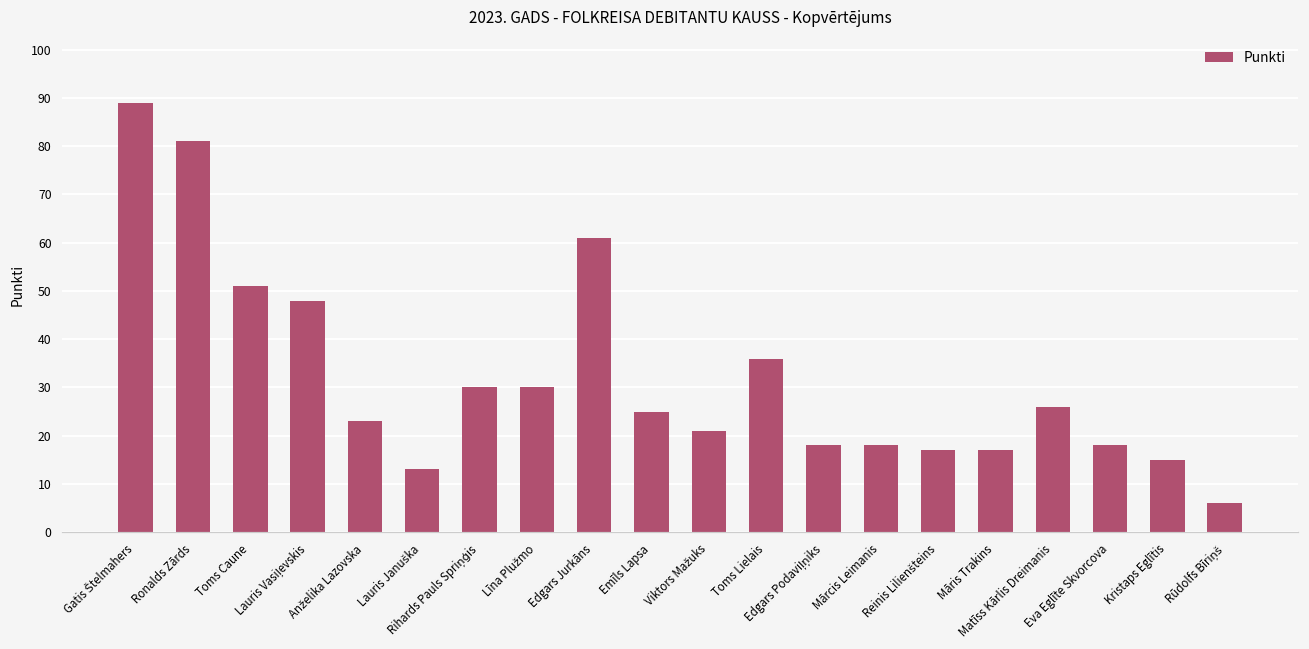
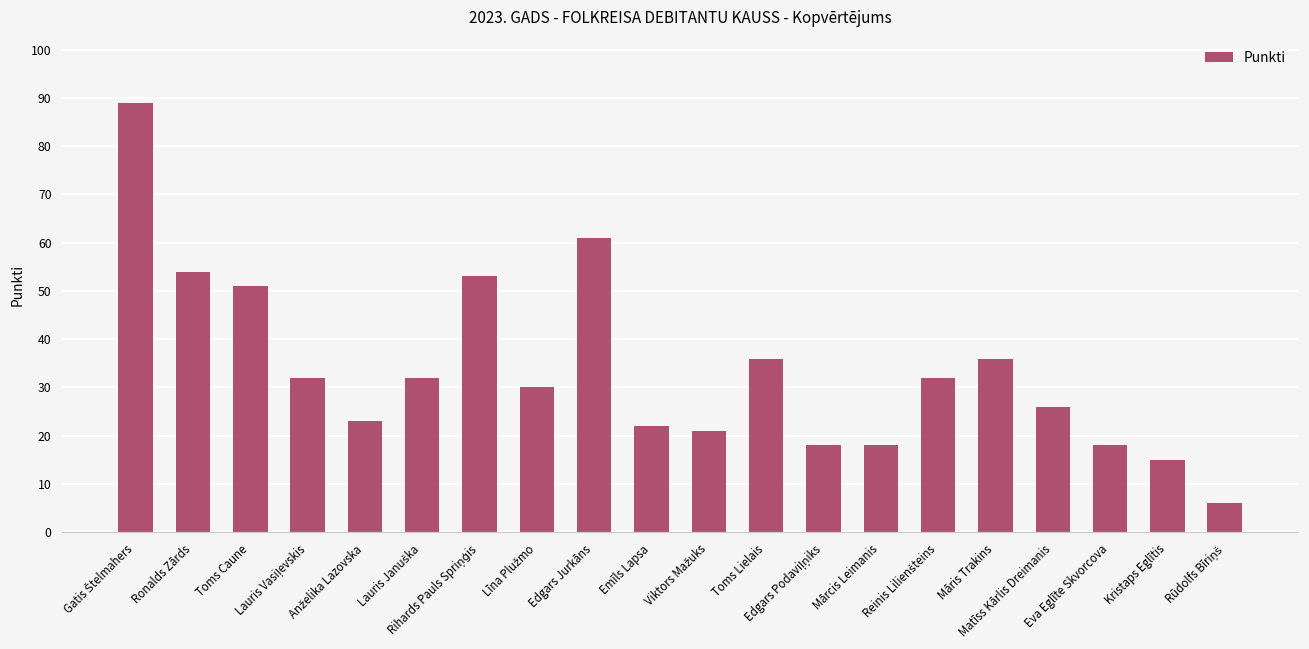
  {
    "Gatis Štelmahers": 89,
-   "Ronalds Zārds": 81,
+   "Ronalds Zārds": 54,
    "Toms Caune": 51,
-   "Lauris Vasiļevskis": 48,
+   "Lauris Vasiļevskis": 32,
    "Anželika Lazovska": 23,
-   "Lauris Januška": 13,
-   "Rihards Pauls Spriņģis": 30,
+   "Lauris Januška": 32,
+   "Rihards Pauls Spriņģis": 53,
    "Līna Plužmo": 30,
    "Edgars Jurkāns": 61,
-   "Emīls Lapsa": 25,
+   "Emīls Lapsa": 22,
    "Viktors Mažuks": 21,
    "Toms Lielais": 36,
    "Edgars Podaviļņiks": 18,
    "Mārcis Leimanis": 18,
-   "Reinis Lilienšteins": 17,
-   "Māris Trakins": 17,
+   "Reinis Lilienšteins": 32,
+   "Māris Trakins": 36,
    "Matīss Kārlis Dreimanis": 26,
    "Eva Eglīte Skvorcova": 18,
    "Kristaps Eglītis": 15,
    "Rūdolfs Bīriņš": 6
  }
